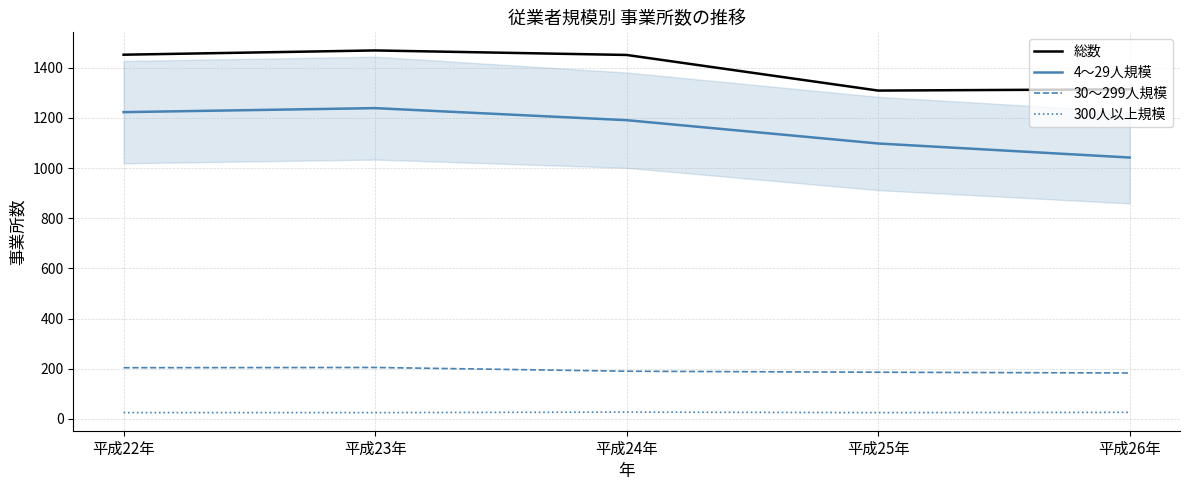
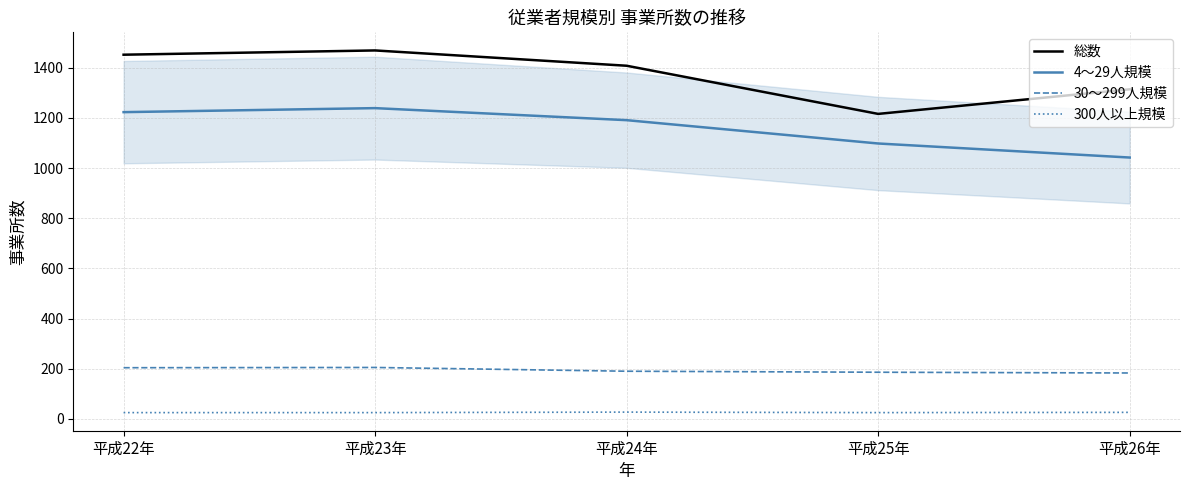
  {
    "総数": {
      "平成22年": 1450,
      "平成23年": 1470,
-     "平成24年": 1450,
-     "平成25年": 1310
+     "平成24年": 1410,
+     "平成25年": 1220
    }
  }
